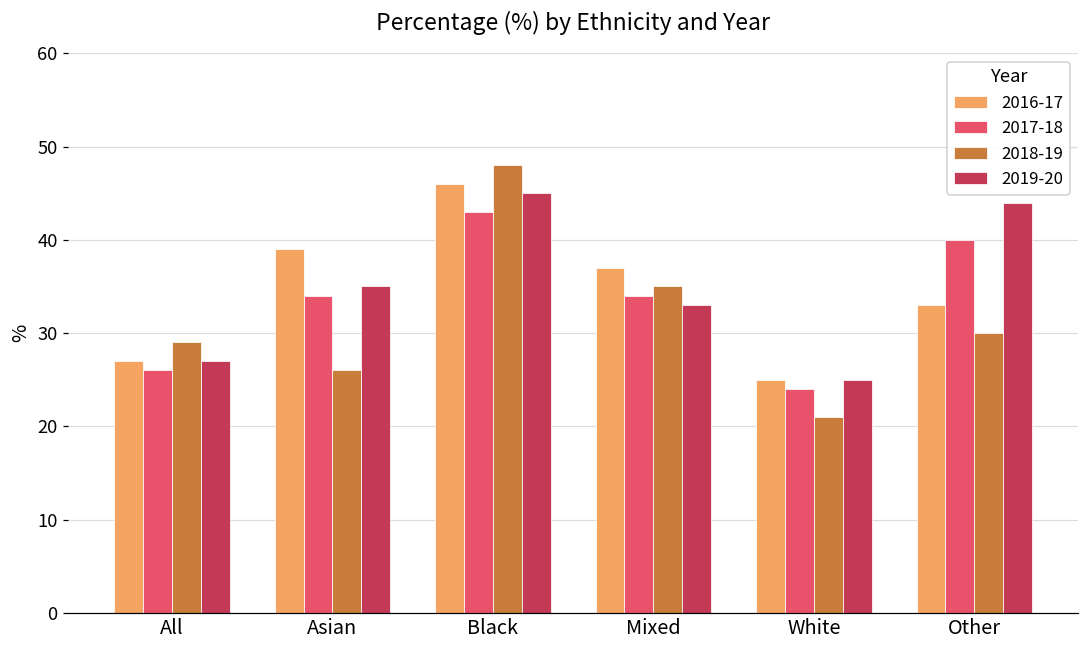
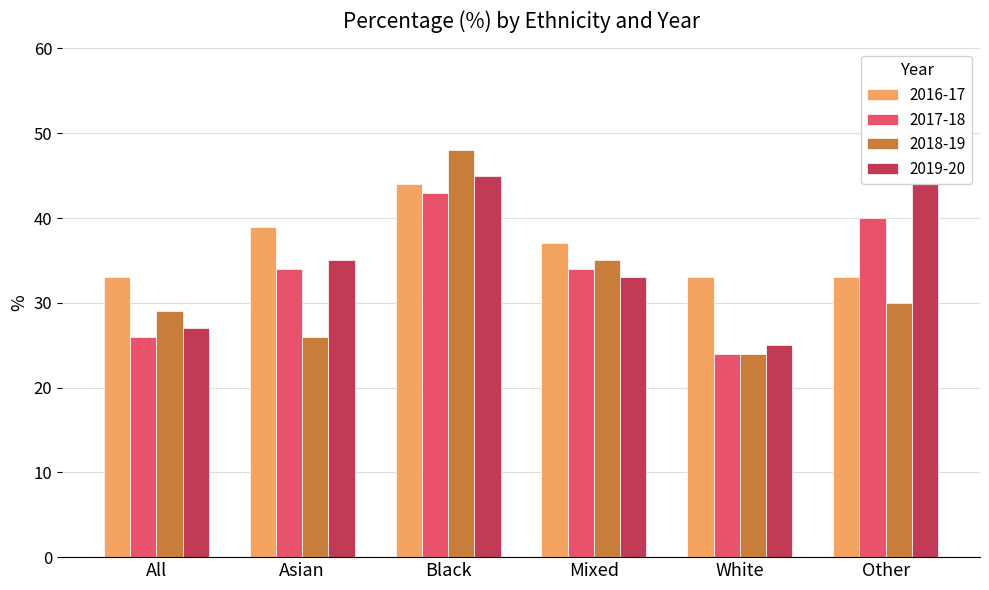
  {
    "2016-17": {
-     "All": 27,
+     "All": 33,
      "Asian": 39,
-     "Black": 46,
+     "Black": 44,
      "Mixed": 37,
-     "White": 25,
+     "White": 33,
      "Other": 33
    },
    "2018-19": {
      "All": 29,
      "Asian": 26,
      "Black": 48,
      "Mixed": 35,
-     "White": 21,
+     "White": 24,
      "Other": 30
    }
  }
